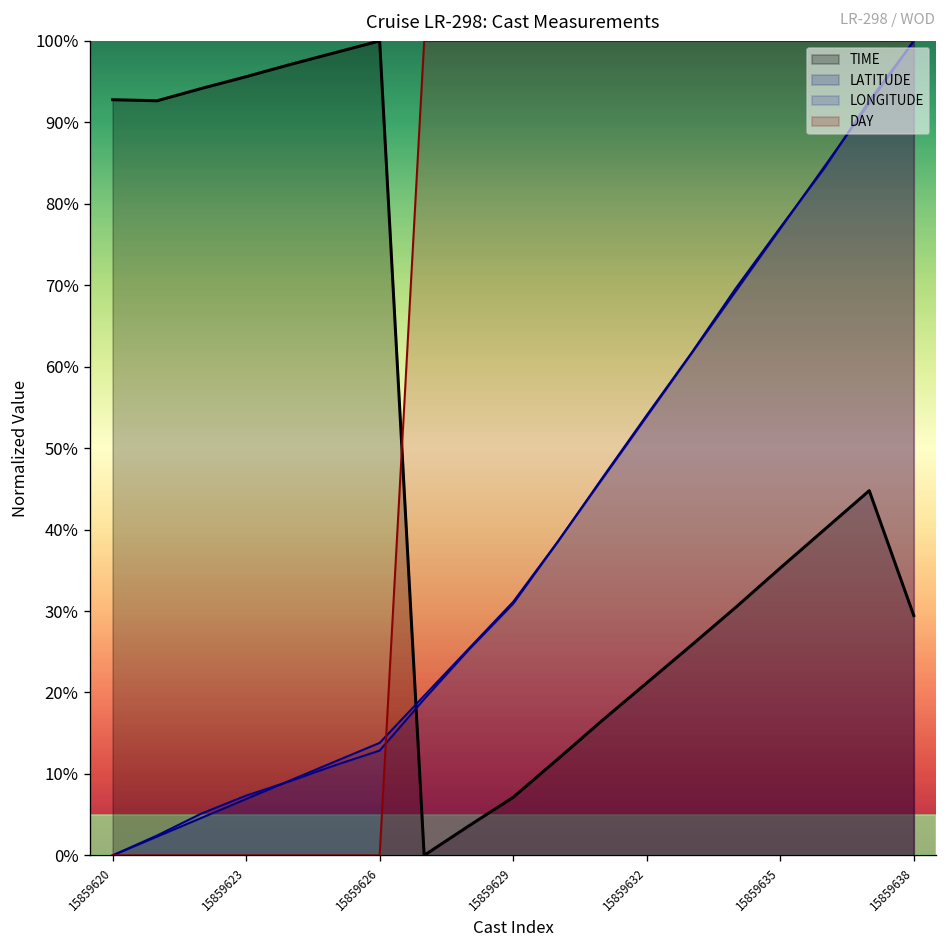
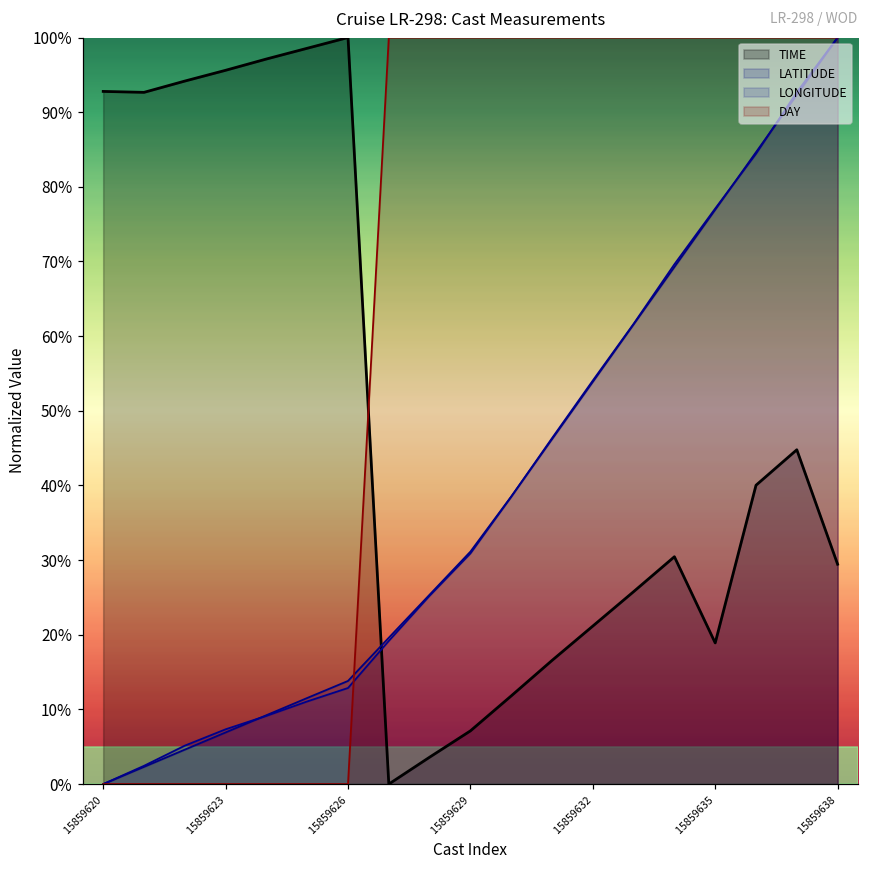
  {
    "TIME": {
      "15859620": "93%",
      "15859623": "96%",
      "15859626": "100%",
      "15859629": "7%",
      "15859632": "21%",
-     "15859635": "35%",
+     "15859635": "19%",
      "15859638": "29%"
    }
  }
